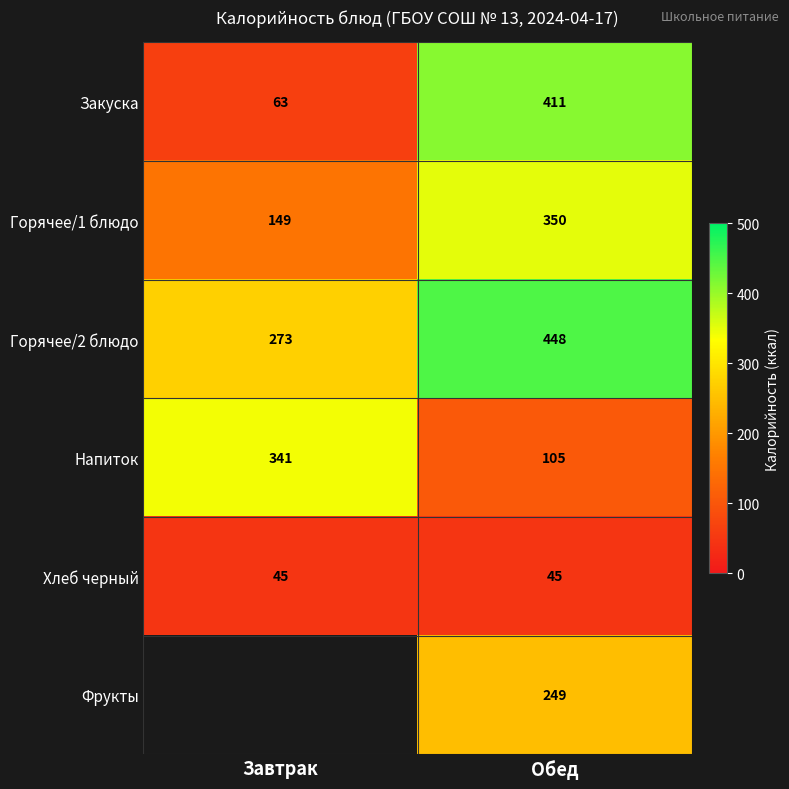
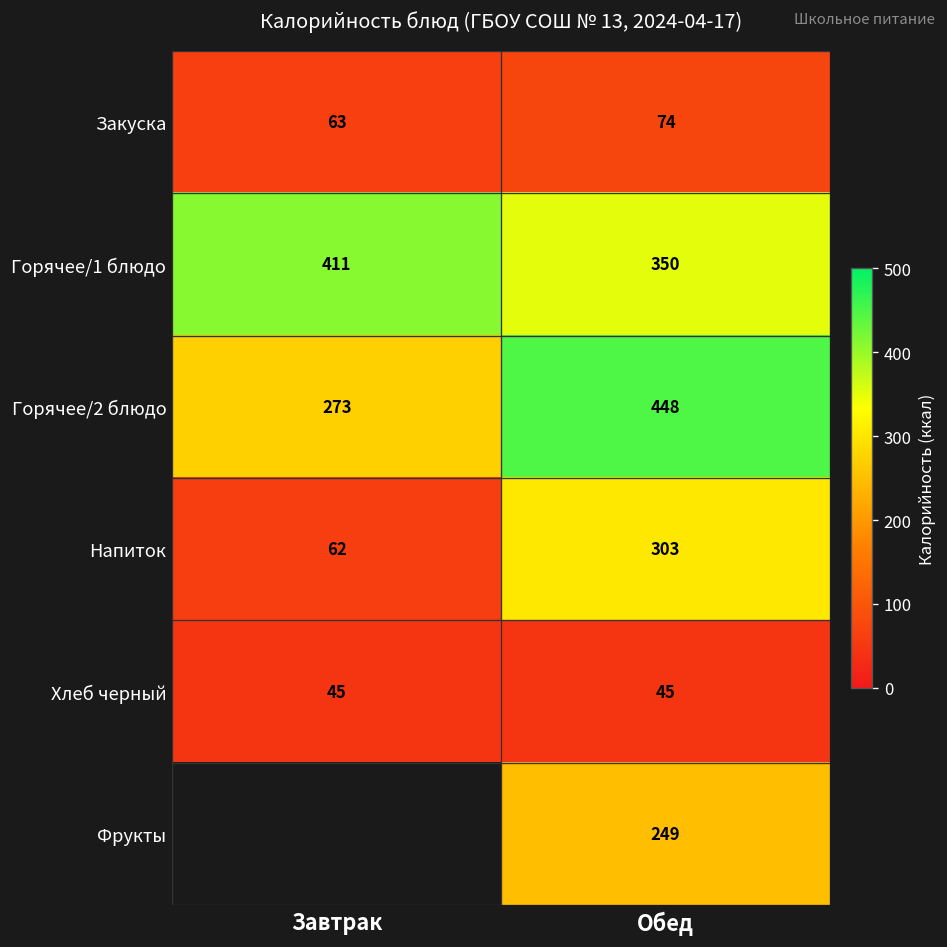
  {
    "Закуска": {
      "Завтрак": 63,
-     "Обед": 411
+     "Обед": 74
    },
    "Горячее/1 блюдо": {
-     "Завтрак": 149,
+     "Завтрак": 411,
      "Обед": 350
    },
    "Горячее/2 блюдо": {
      "Завтрак": 273,
      "Обед": 448
    },
    "Напиток": {
-     "Завтрак": 341,
-     "Обед": 105
+     "Завтрак": 62,
+     "Обед": 303
    },
    "Хлеб черный": {
      "Завтрак": 45,
      "Обед": 45
    },
    "Фрукты": {
      "Обед": 249
    }
  }
